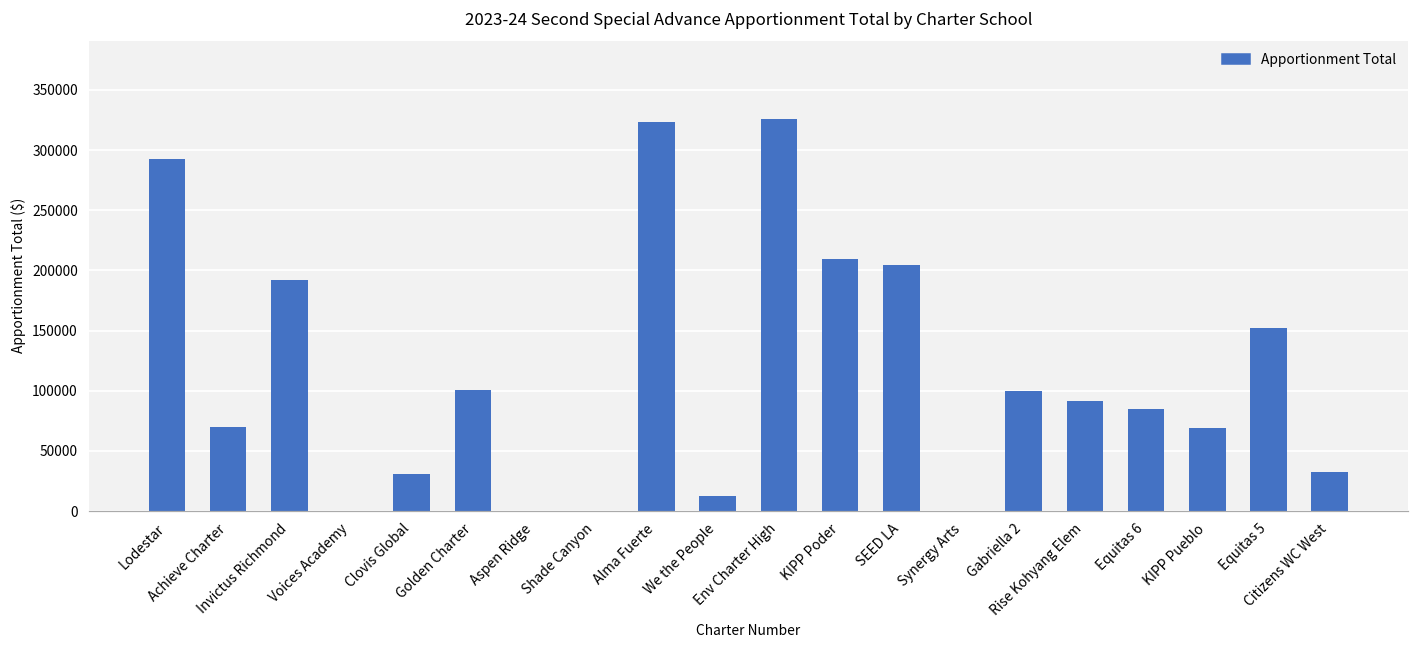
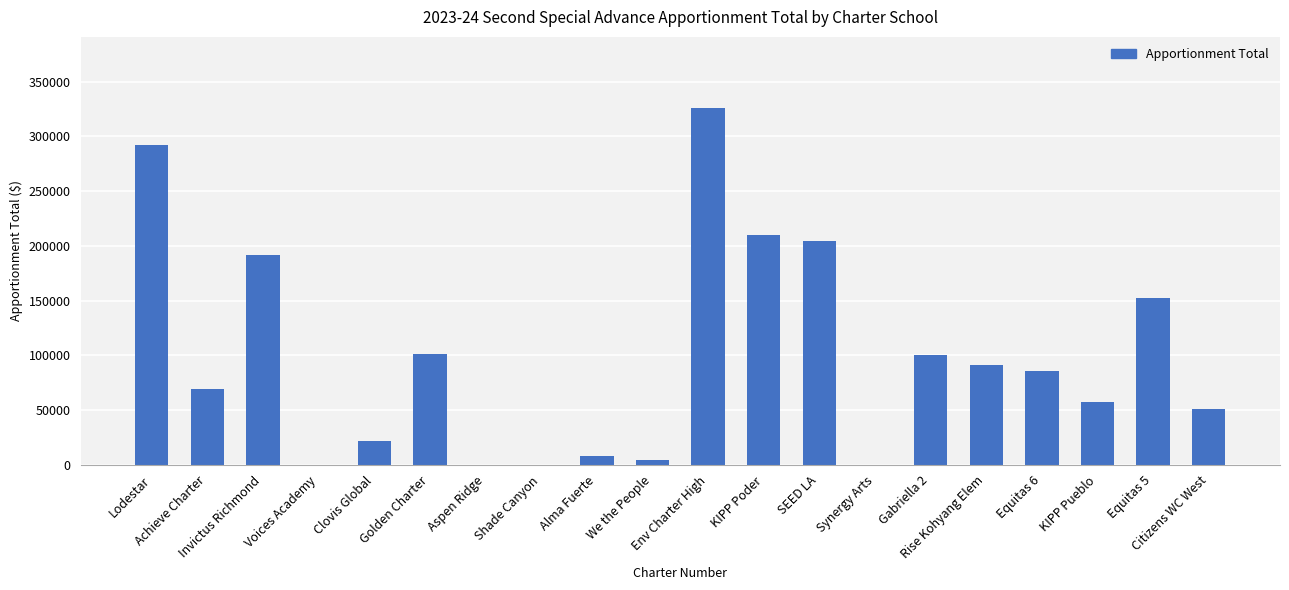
  {
    "Lodestar": 292000,
    "Achieve Charter": 70000,
    "Invictus Richmond": 192000,
    "Voices Academy": 0,
-   "Clovis Global": 31000,
+   "Clovis Global": 22000,
    "Golden Charter": 101000,
    "Aspen Ridge": 0,
    "Shade Canyon": 0,
-   "Alma Fuerte": 323000,
-   "We the People": 13000,
+   "Alma Fuerte": 8000,
+   "We the People": 4000,
    "Env Charter High": 326000,
    "KIPP Poder": 209000,
    "SEED LA": 205000,
    "Synergy Arts": 0,
    "Gabriella 2": 100000,
    "Rise Kohyang Elem": 91000,
    "Equitas 6": 85000,
-   "KIPP Pueblo": 69000,
+   "KIPP Pueblo": 58000,
    "Equitas 5": 152000,
-   "Citizens WC West": 33000
+   "Citizens WC West": 51000
  }
